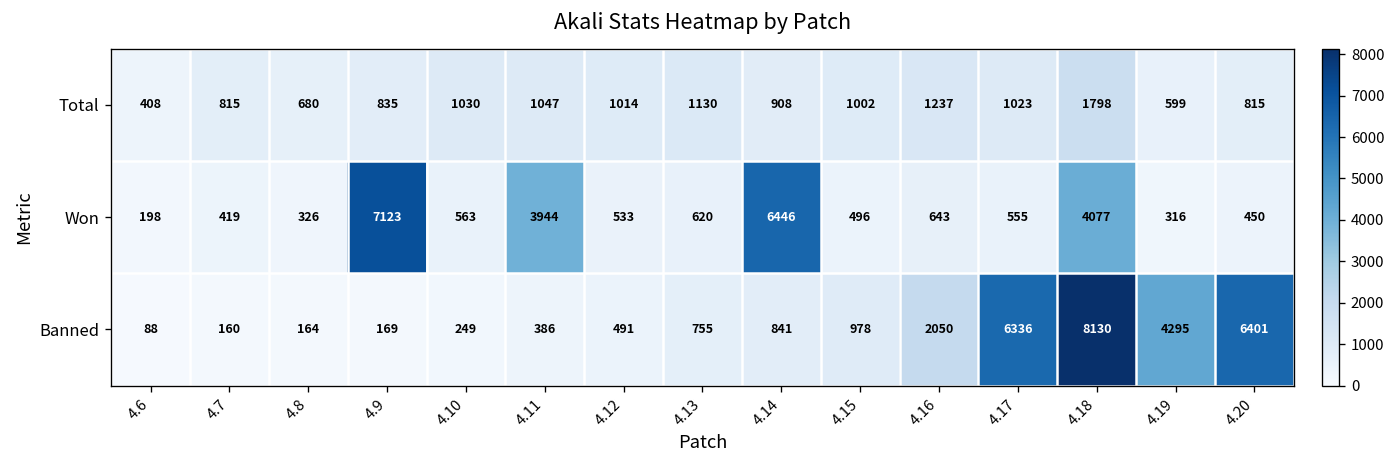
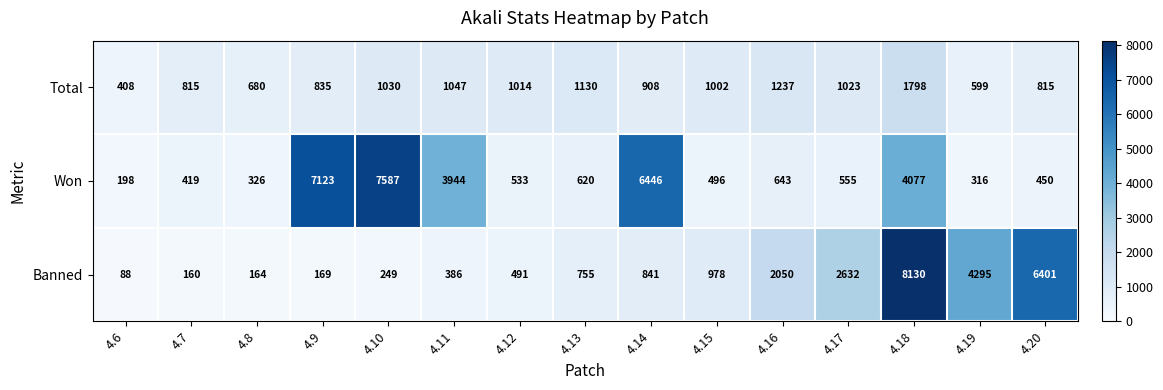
  {
    "Total": {
      "4.6": 408,
      "4.7": 815,
      "4.8": 680,
      "4.9": 835,
      "4.10": 1030,
      "4.11": 1047,
      "4.12": 1014,
      "4.13": 1130,
      "4.14": 908,
      "4.15": 1002,
      "4.16": 1237,
      "4.17": 1023,
      "4.18": 1798,
      "4.19": 599,
      "4.20": 815
    },
    "Won": {
      "4.6": 198,
      "4.7": 419,
      "4.8": 326,
      "4.9": 7123,
-     "4.10": 563,
+     "4.10": 7587,
      "4.11": 3944,
      "4.12": 533,
      "4.13": 620,
      "4.14": 6446,
      "4.15": 496,
      "4.16": 643,
      "4.17": 555,
      "4.18": 4077,
      "4.19": 316,
      "4.20": 450
    },
    "Banned": {
      "4.6": 88,
      "4.7": 160,
      "4.8": 164,
      "4.9": 169,
      "4.10": 249,
      "4.11": 386,
      "4.12": 491,
      "4.13": 755,
      "4.14": 841,
      "4.15": 978,
      "4.16": 2050,
-     "4.17": 6336,
+     "4.17": 2632,
      "4.18": 8130,
      "4.19": 4295,
      "4.20": 6401
    }
  }
